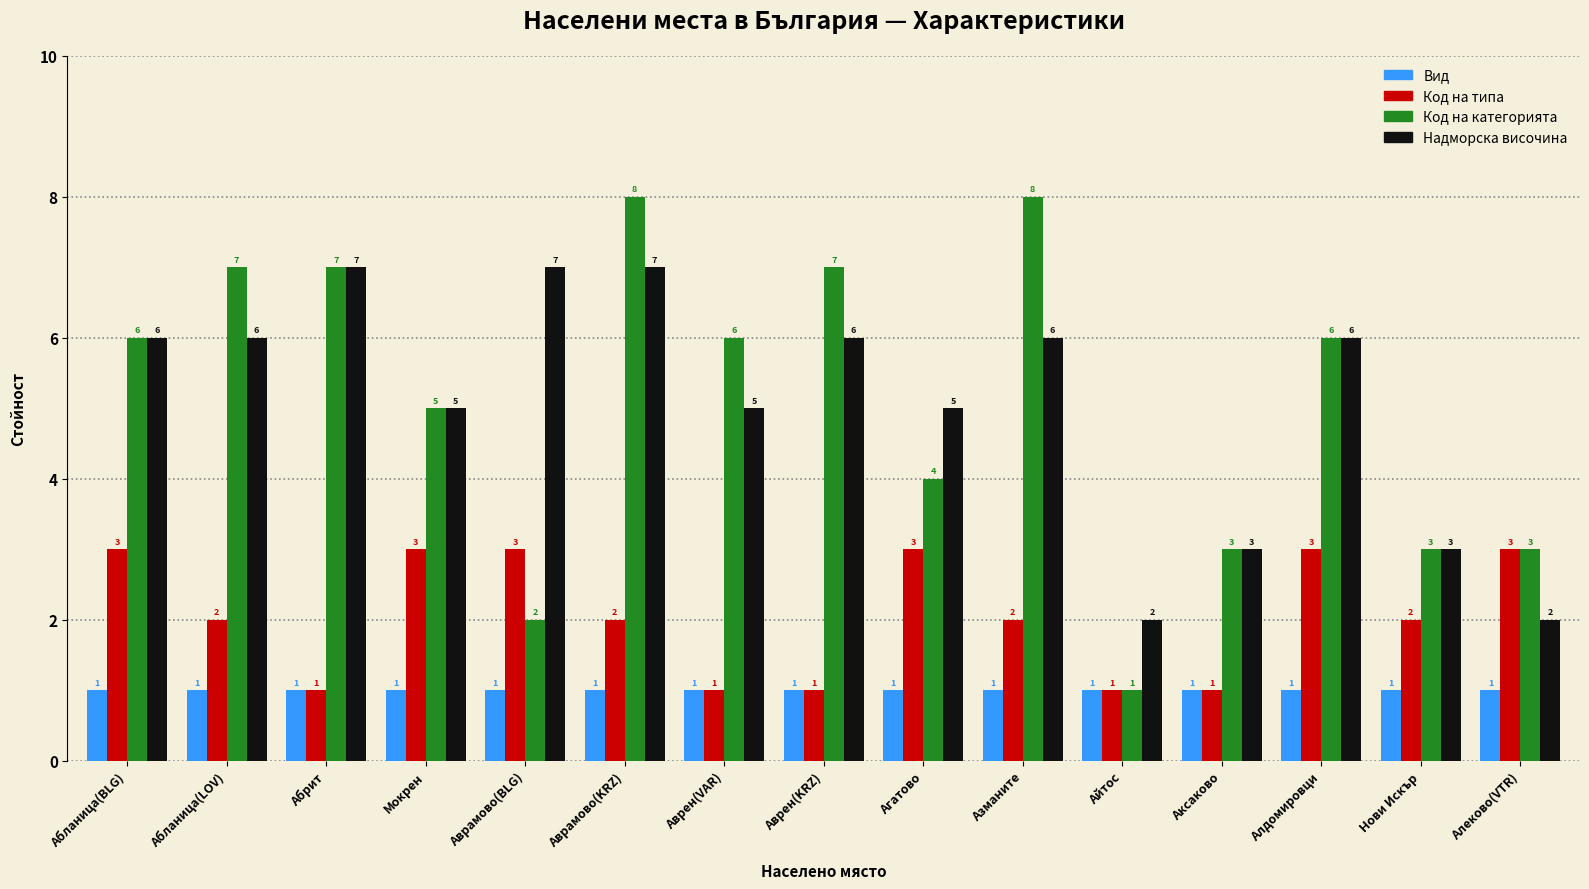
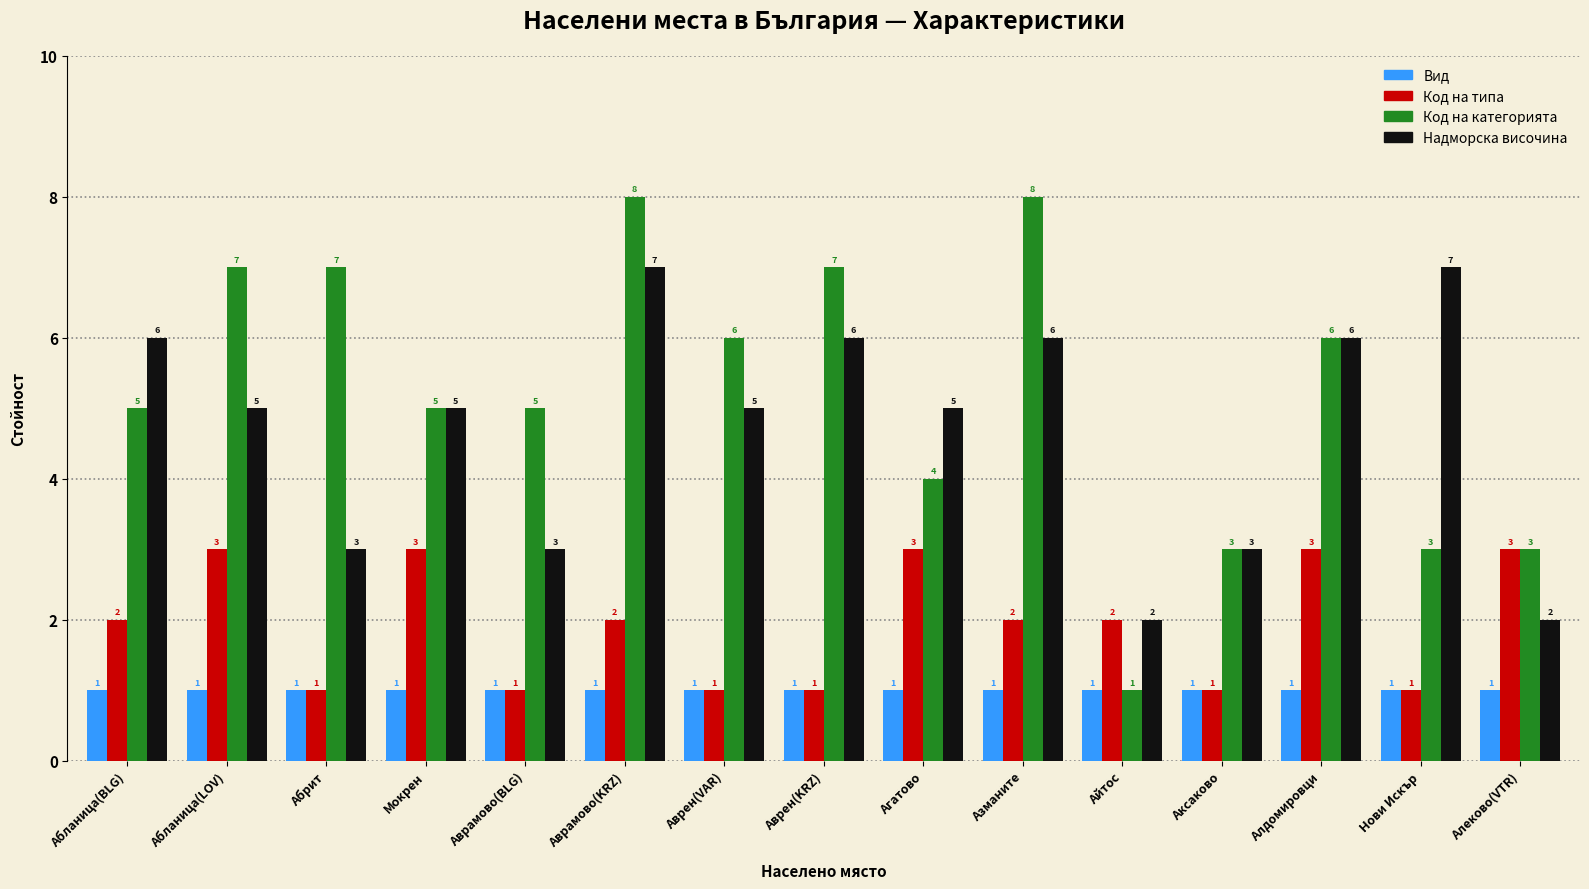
  {
    "Вид": {
      "Абланица(BLG)": 1,
      "Абланица(LOV)": 1,
      "Абрит": 1,
      "Мокрен": 1,
      "Аврамово(BLG)": 1,
      "Аврамово(KRZ)": 1,
      "Аврен(VAR)": 1,
      "Аврен(KRZ)": 1,
      "Агатово": 1,
      "Азманите": 1,
      "Айтос": 1,
      "Аксаково": 1,
      "Алдомировци": 1,
      "Нови Искър": 1,
      "Алеково(VTR)": 1
    },
    "Код на типа": {
-     "Абланица(BLG)": 3,
-     "Абланица(LOV)": 2,
+     "Абланица(BLG)": 2,
+     "Абланица(LOV)": 3,
      "Абрит": 1,
      "Мокрен": 3,
-     "Аврамово(BLG)": 3,
+     "Аврамово(BLG)": 1,
      "Аврамово(KRZ)": 2,
      "Аврен(VAR)": 1,
      "Аврен(KRZ)": 1,
      "Агатово": 3,
      "Азманите": 2,
-     "Айтос": 1,
+     "Айтос": 2,
      "Аксаково": 1,
      "Алдомировци": 3,
-     "Нови Искър": 2,
+     "Нови Искър": 1,
      "Алеково(VTR)": 3
    },
    "Код на категорията": {
-     "Абланица(BLG)": 6,
+     "Абланица(BLG)": 5,
      "Абланица(LOV)": 7,
      "Абрит": 7,
      "Мокрен": 5,
-     "Аврамово(BLG)": 2,
+     "Аврамово(BLG)": 5,
      "Аврамово(KRZ)": 8,
      "Аврен(VAR)": 6,
      "Аврен(KRZ)": 7,
      "Агатово": 4,
      "Азманите": 8,
      "Айтос": 1,
      "Аксаково": 3,
      "Алдомировци": 6,
      "Нови Искър": 3,
      "Алеково(VTR)": 3
    },
    "Надморска височина": {
      "Абланица(BLG)": 6,
-     "Абланица(LOV)": 6,
-     "Абрит": 7,
+     "Абланица(LOV)": 5,
+     "Абрит": 3,
      "Мокрен": 5,
-     "Аврамово(BLG)": 7,
+     "Аврамово(BLG)": 3,
      "Аврамово(KRZ)": 7,
      "Аврен(VAR)": 5,
      "Аврен(KRZ)": 6,
      "Агатово": 5,
      "Азманите": 6,
      "Айтос": 2,
      "Аксаково": 3,
      "Алдомировци": 6,
-     "Нови Искър": 3,
+     "Нови Искър": 7,
      "Алеково(VTR)": 2
    }
  }
